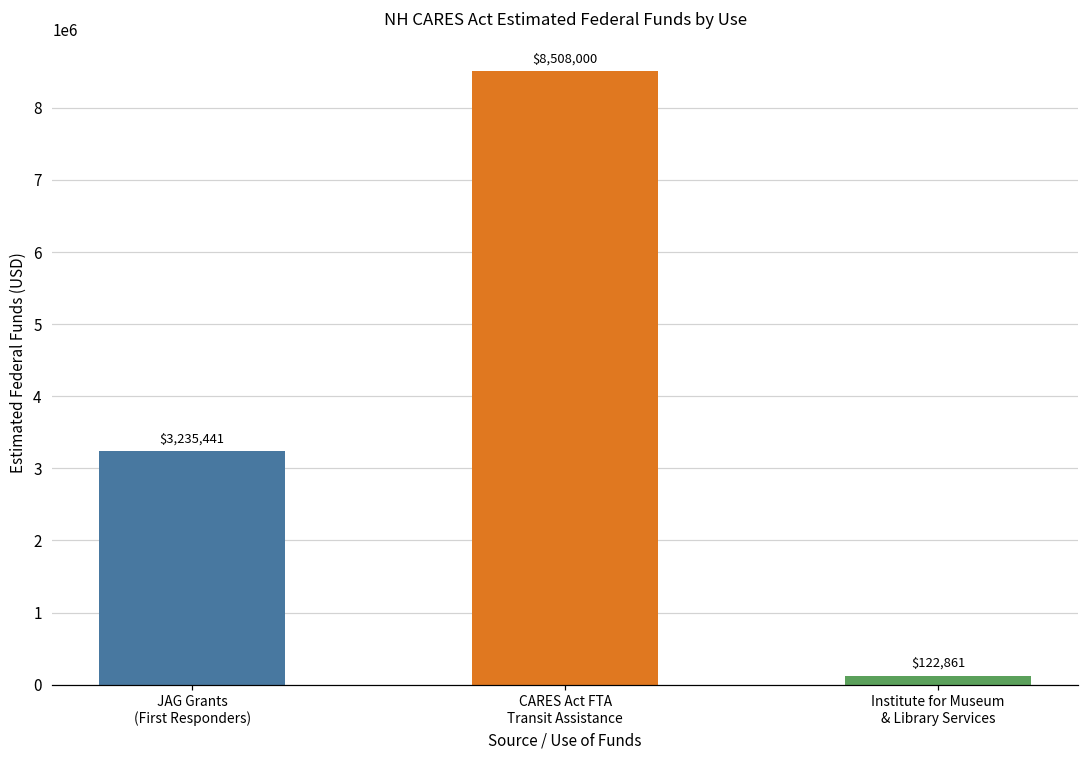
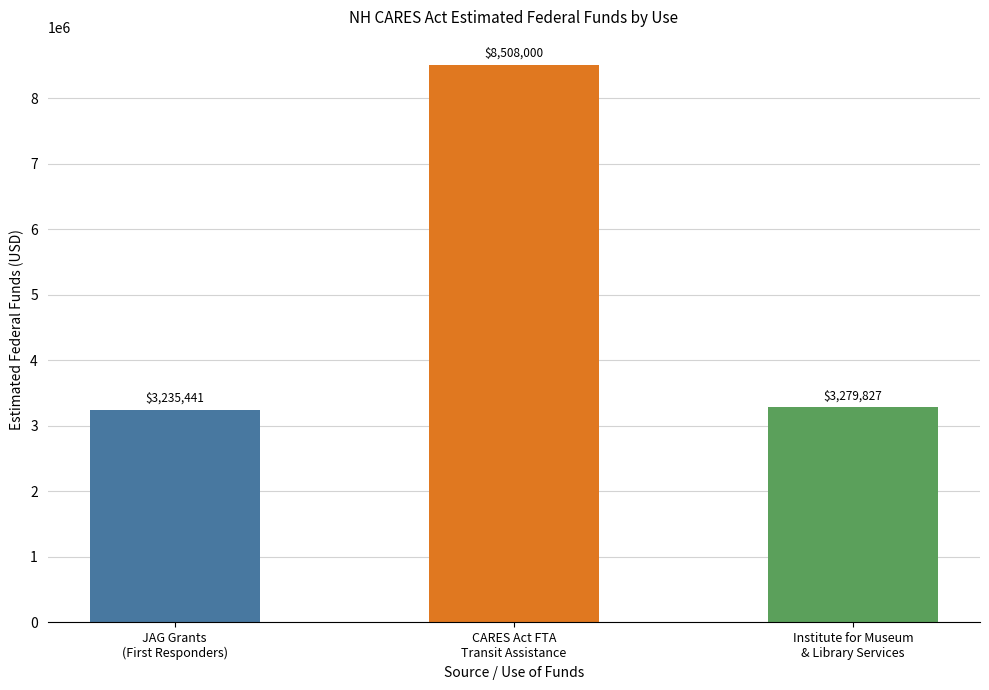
  {
    "JAG Grants (First Responders)": "$3,235,441",
    "CARES Act FTA Transit Assistance": "$8,508,000",
-   "Institute for Museum & Library Services": "$122,861"
+   "Institute for Museum & Library Services": "$3,279,827"
  }
